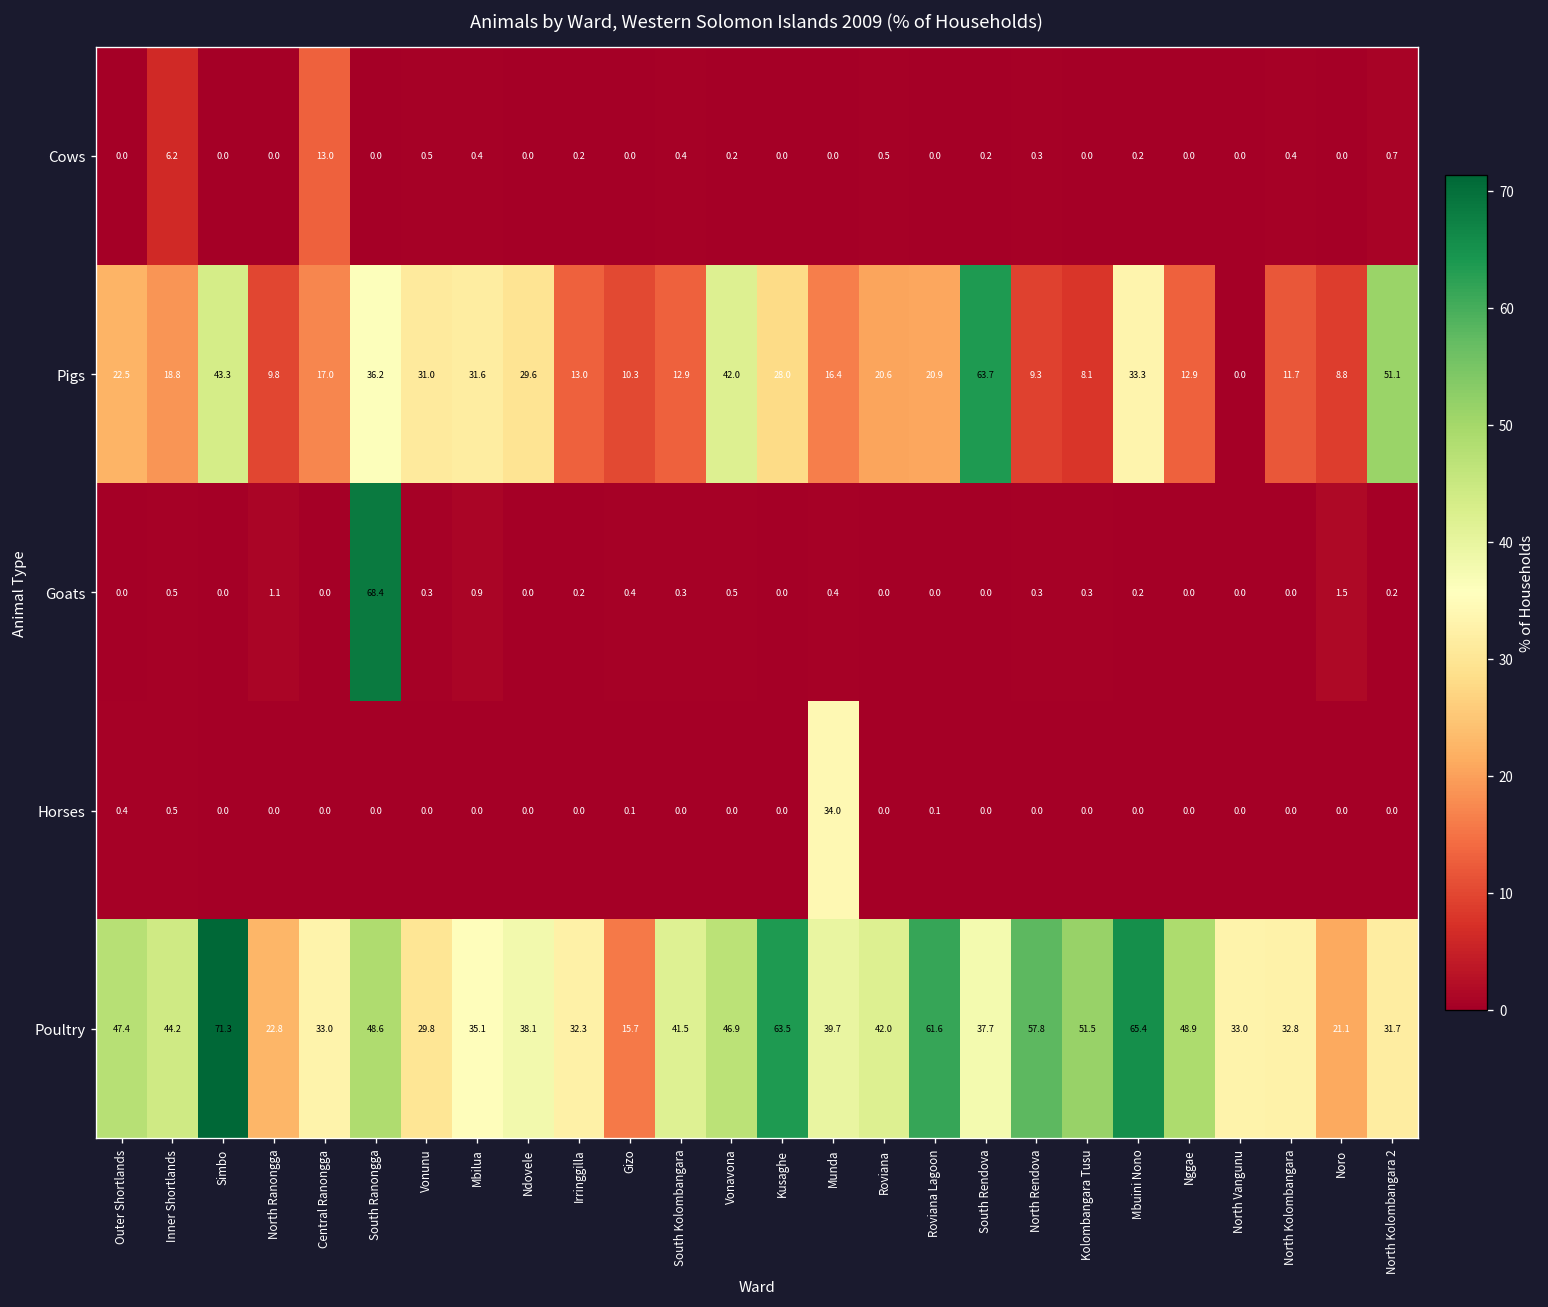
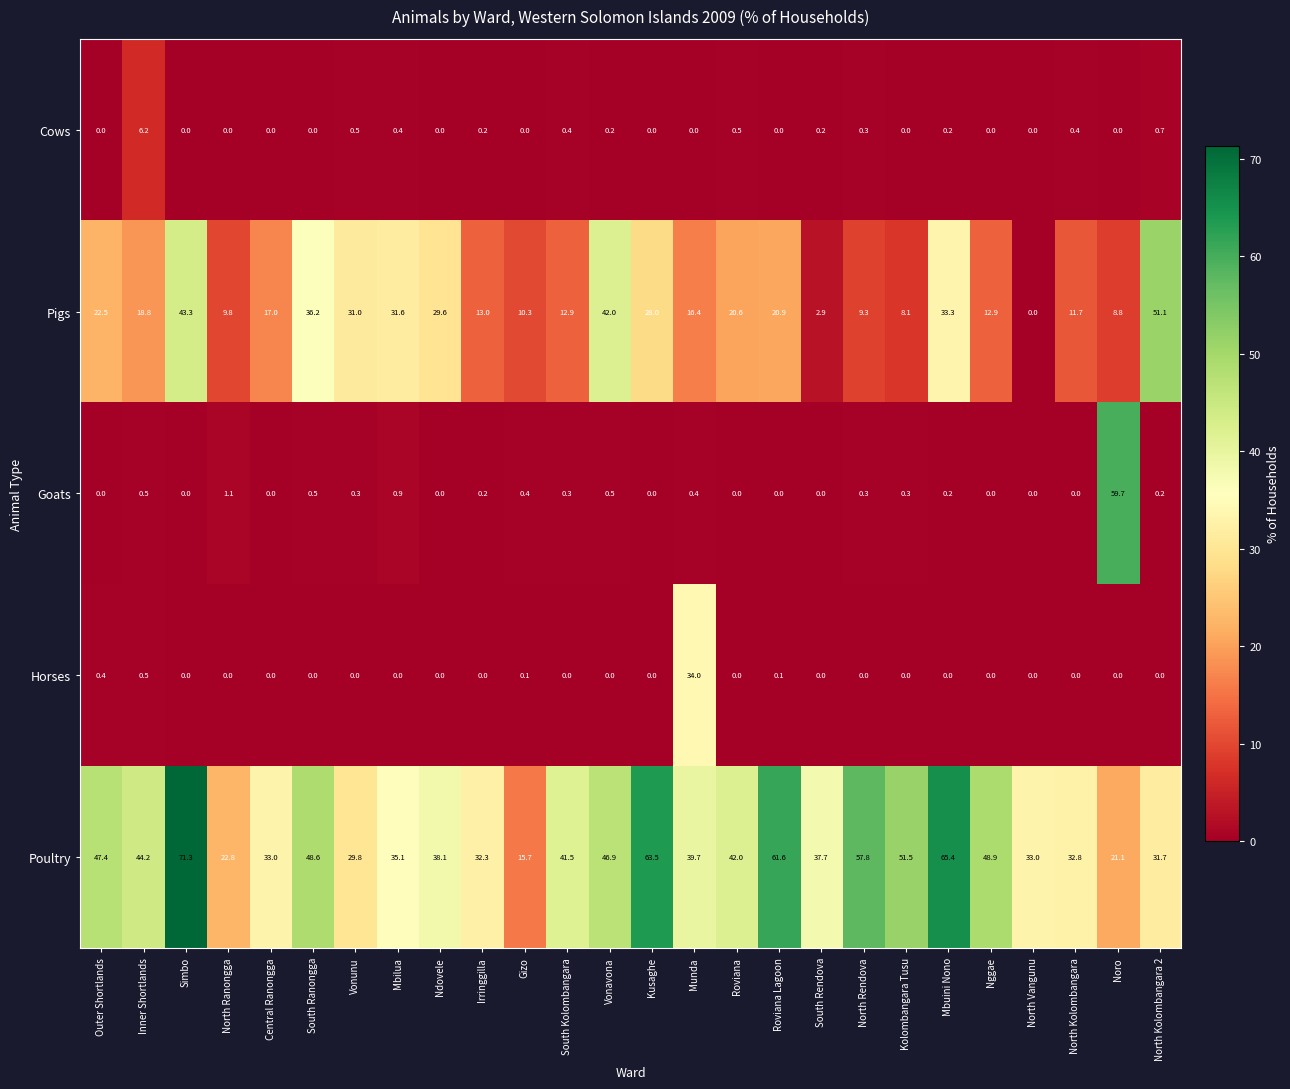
  {
    "Cows": {
      "Outer Shortlands": 0.0,
      "Inner Shortlands": 6.2,
      "Simbo": 0.0,
      "North Ranongga": 0.0,
-     "Central Ranongga": 13.0,
+     "Central Ranongga": 0.0,
      "South Ranongga": 0.0,
      "Vonunu": 0.5,
      "Mbilua": 0.4,
      "Ndovele": 0.0,
      "Irringgilla": 0.2,
      "Gizo": 0.0,
      "South Kolombangara": 0.4,
      "Vonavona": 0.2,
      "Kusaghe": 0.0,
      "Munda": 0.0,
      "Roviana": 0.5,
      "Roviana Lagoon": 0.0,
      "South Rendova": 0.2,
      "North Rendova": 0.3,
      "Kolombangara Tusu": 0.0,
      "Mbuini Nono": 0.2,
      "Nggae": 0.0,
      "North Vangunu": 0.0,
      "North Kolombangara": 0.4,
      "Noro": 0.0,
      "North Kolombangara 2": 0.7
    },
    "Pigs": {
      "Outer Shortlands": 22.5,
      "Inner Shortlands": 18.8,
      "Simbo": 43.3,
      "North Ranongga": 9.8,
      "Central Ranongga": 17.0,
      "South Ranongga": 36.2,
      "Vonunu": 31.0,
      "Mbilua": 31.6,
      "Ndovele": 29.6,
      "Irringgilla": 13.0,
      "Gizo": 10.3,
      "South Kolombangara": 12.9,
      "Vonavona": 42.0,
      "Kusaghe": 28.0,
      "Munda": 16.4,
      "Roviana": 20.6,
      "Roviana Lagoon": 20.9,
-     "South Rendova": 63.7,
+     "South Rendova": 2.9,
      "North Rendova": 9.3,
      "Kolombangara Tusu": 8.1,
      "Mbuini Nono": 33.3,
      "Nggae": 12.9,
      "North Vangunu": 0.0,
      "North Kolombangara": 11.7,
      "Noro": 8.8,
      "North Kolombangara 2": 51.1
    },
    "Goats": {
      "Outer Shortlands": 0.0,
      "Inner Shortlands": 0.5,
      "Simbo": 0.0,
      "North Ranongga": 1.1,
      "Central Ranongga": 0.0,
-     "South Ranongga": 68.4,
+     "South Ranongga": 0.5,
      "Vonunu": 0.3,
      "Mbilua": 0.9,
      "Ndovele": 0.0,
      "Irringgilla": 0.2,
      "Gizo": 0.4,
      "South Kolombangara": 0.3,
      "Vonavona": 0.5,
      "Kusaghe": 0.0,
      "Munda": 0.4,
      "Roviana": 0.0,
      "Roviana Lagoon": 0.0,
      "South Rendova": 0.0,
      "North Rendova": 0.3,
      "Kolombangara Tusu": 0.3,
      "Mbuini Nono": 0.2,
      "Nggae": 0.0,
      "North Vangunu": 0.0,
      "North Kolombangara": 0.0,
-     "Noro": 1.5,
+     "Noro": 59.7,
      "North Kolombangara 2": 0.2
    },
    "Horses": {
      "Outer Shortlands": 0.4,
      "Inner Shortlands": 0.5,
      "Simbo": 0.0,
      "North Ranongga": 0.0,
      "Central Ranongga": 0.0,
      "South Ranongga": 0.0,
      "Vonunu": 0.0,
      "Mbilua": 0.0,
      "Ndovele": 0.0,
      "Irringgilla": 0.0,
      "Gizo": 0.1,
      "South Kolombangara": 0.0,
      "Vonavona": 0.0,
      "Kusaghe": 0.0,
      "Munda": 34.0,
      "Roviana": 0.0,
      "Roviana Lagoon": 0.1,
      "South Rendova": 0.0,
      "North Rendova": 0.0,
      "Kolombangara Tusu": 0.0,
      "Mbuini Nono": 0.0,
      "Nggae": 0.0,
      "North Vangunu": 0.0,
      "North Kolombangara": 0.0,
      "Noro": 0.0,
      "North Kolombangara 2": 0.0
    },
    "Poultry": {
      "Outer Shortlands": 47.4,
      "Inner Shortlands": 44.2,
      "Simbo": 71.3,
      "North Ranongga": 22.8,
      "Central Ranongga": 33.0,
      "South Ranongga": 48.6,
      "Vonunu": 29.8,
      "Mbilua": 35.1,
      "Ndovele": 38.1,
      "Irringgilla": 32.3,
      "Gizo": 15.7,
      "South Kolombangara": 41.5,
      "Vonavona": 46.9,
      "Kusaghe": 63.5,
      "Munda": 39.7,
      "Roviana": 42.0,
      "Roviana Lagoon": 61.6,
      "South Rendova": 37.7,
      "North Rendova": 57.8,
      "Kolombangara Tusu": 51.5,
      "Mbuini Nono": 65.4,
      "Nggae": 48.9,
      "North Vangunu": 33.0,
      "North Kolombangara": 32.8,
      "Noro": 21.1,
      "North Kolombangara 2": 31.7
    }
  }
